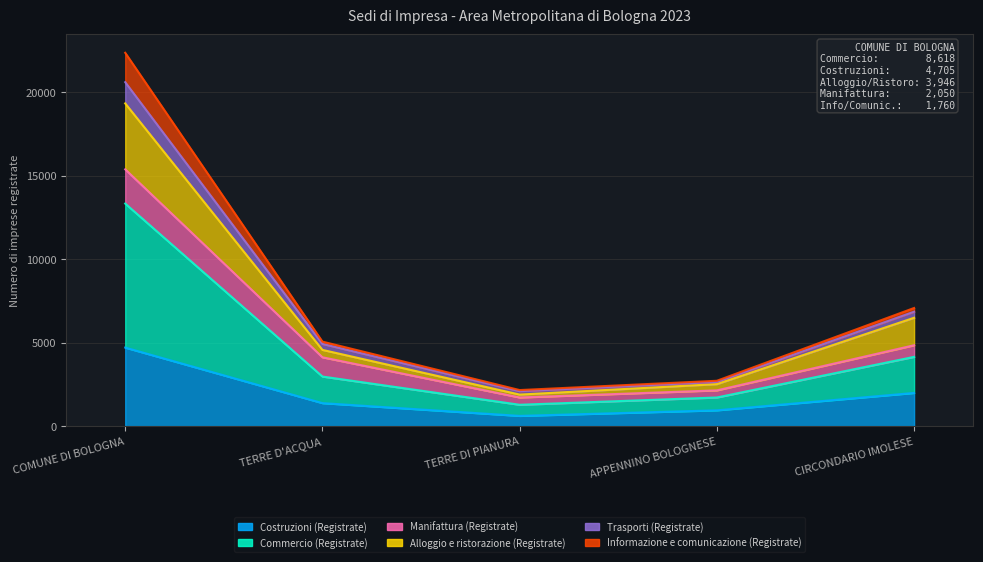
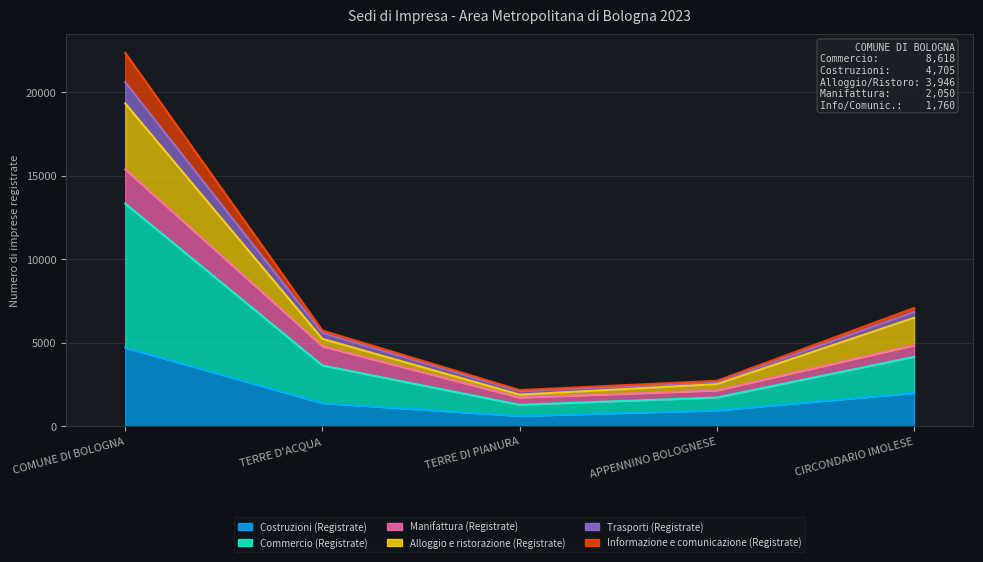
  {
    "Costruzioni (Registrate)": {
      "COMUNE DI BOLOGNA": 4700,
      "TERRE D'ACQUA": 1400,
      "TERRE DI PIANURA": 600,
      "APPENNINO BOLOGNESE": 1000,
      "CIRCONDARIO IMOLESE": 2000
    },
    "Commercio (Registrate)": {
      "COMUNE DI BOLOGNA": 8600,
-     "TERRE D'ACQUA": 1600,
+     "TERRE D'ACQUA": 2300,
      "TERRE DI PIANURA": 700,
      "APPENNINO BOLOGNESE": 800,
      "CIRCONDARIO IMOLESE": 2200
    },
    "Manifattura (Registrate)": {
      "COMUNE DI BOLOGNA": 2100,
      "TERRE D'ACQUA": 1200,
      "TERRE DI PIANURA": 400,
      "APPENNINO BOLOGNESE": 400,
      "CIRCONDARIO IMOLESE": 700
    },
    "Alloggio e ristorazione (Registrate)": {
      "COMUNE DI BOLOGNA": 3900,
      "TERRE D'ACQUA": 400,
      "TERRE DI PIANURA": 200,
      "CIRCONDARIO IMOLESE": 1600
    },
    "Trasporti (Registrate)": {
      "COMUNE DI BOLOGNA": 1300,
      "CIRCONDARIO IMOLESE": 400
    },
    "Informazione e comunicazione (Registrate)": {
      "COMUNE DI BOLOGNA": 1800,
      "CIRCONDARIO IMOLESE": 200
    }
  }
